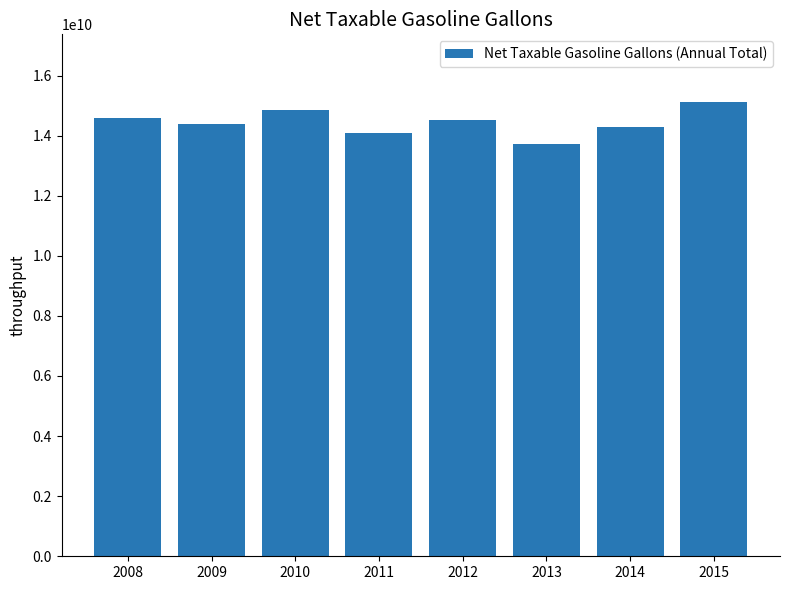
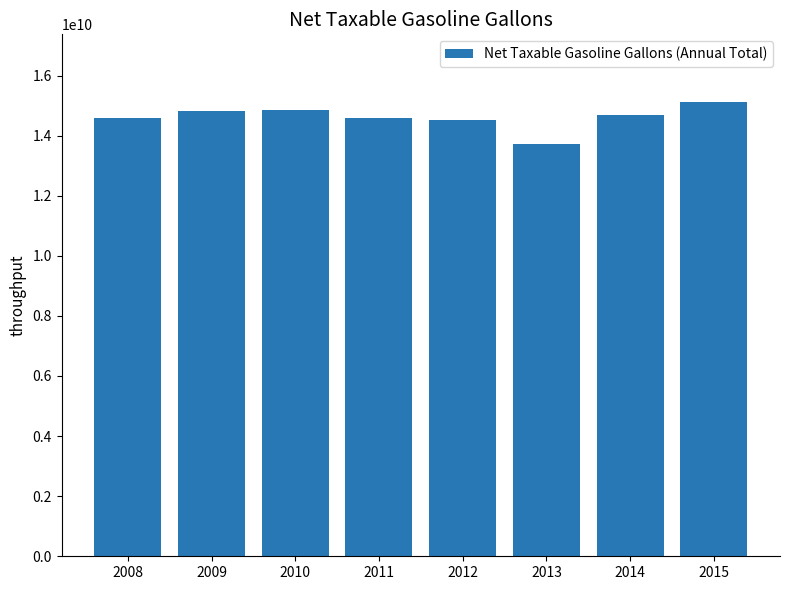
  {
    "2008": 14600000000,
-   "2009": 14400000000,
+   "2009": 14800000000,
    "2010": 14900000000,
-   "2011": 14100000000,
+   "2011": 14600000000,
    "2012": 14500000000,
    "2013": 13700000000,
-   "2014": 14300000000,
+   "2014": 14700000000,
    "2015": 15100000000
  }
